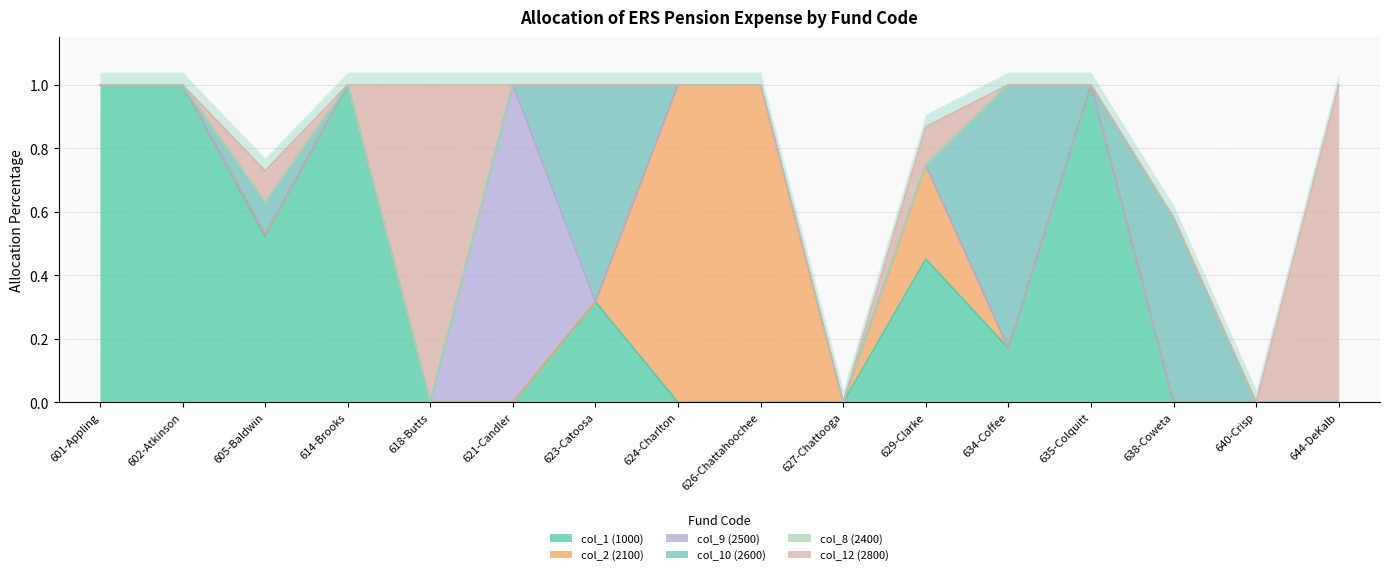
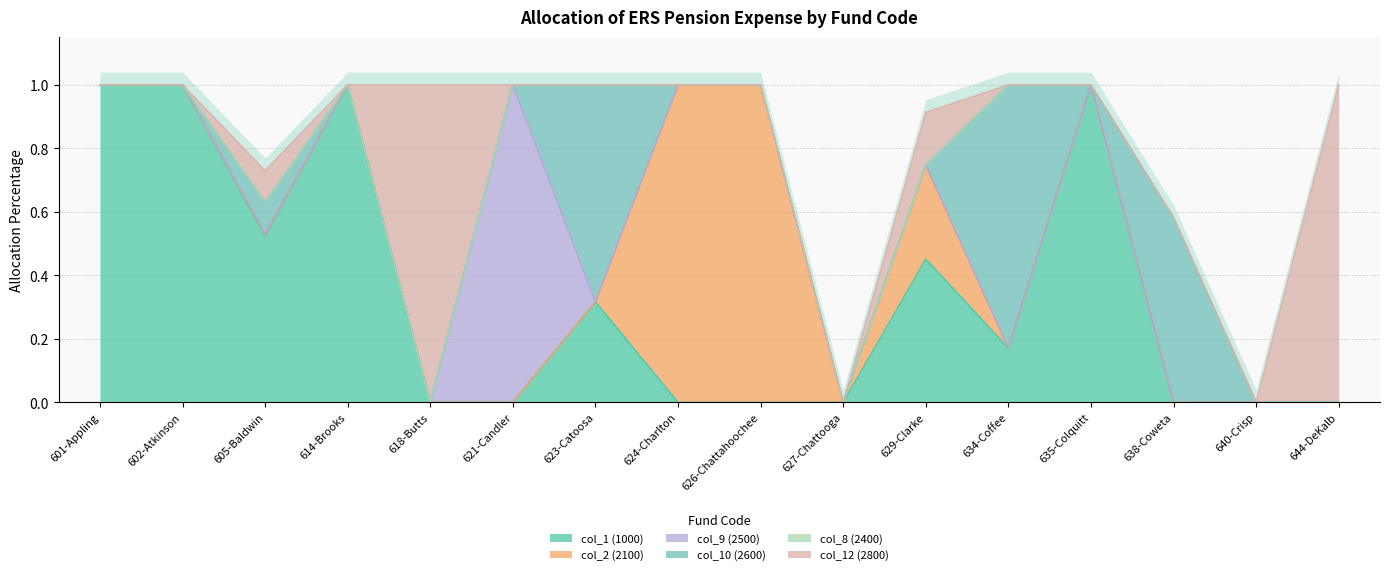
  {
    "col_12 (2800)": {
      "605-Baldwin": 0.10,
      "618-Butts": 1.00,
-     "629-Clarke": 0.12,
+     "629-Clarke": 0.17,
      "644-DeKalb": 1.00
    }
  }
